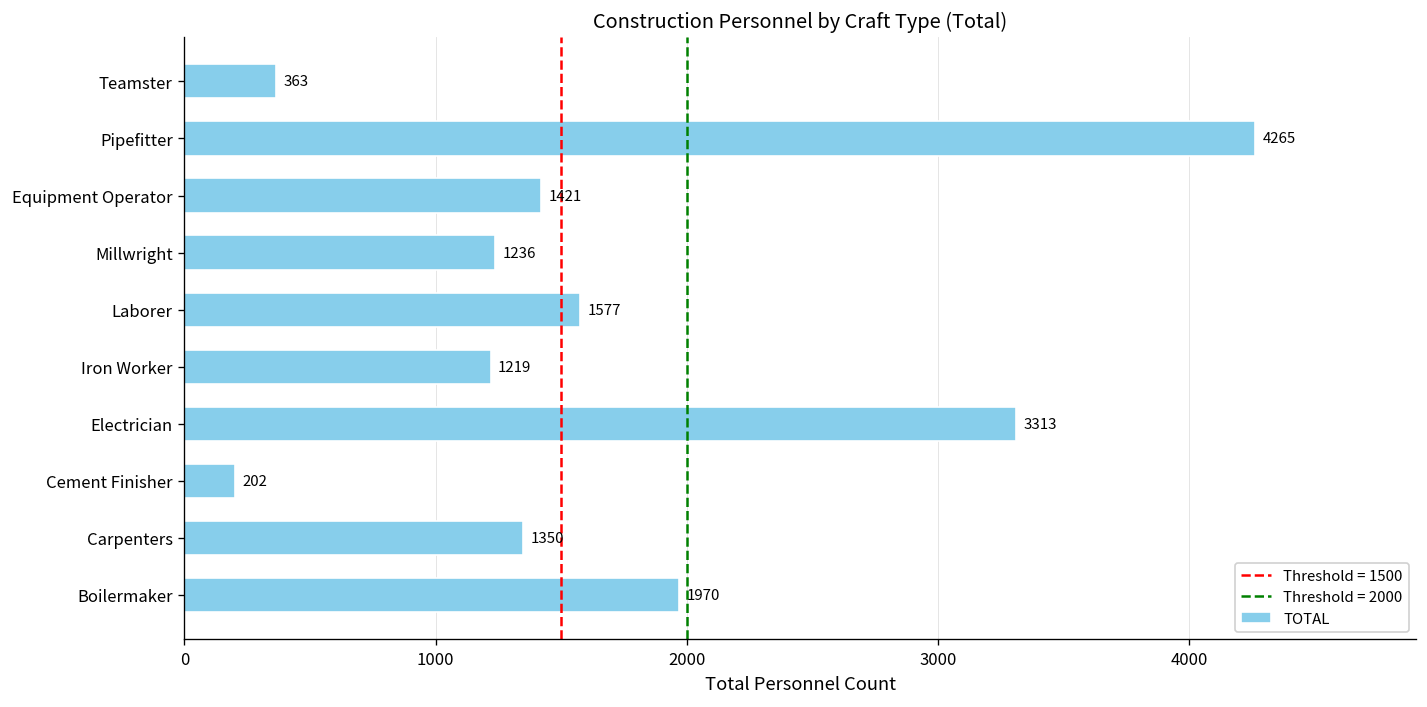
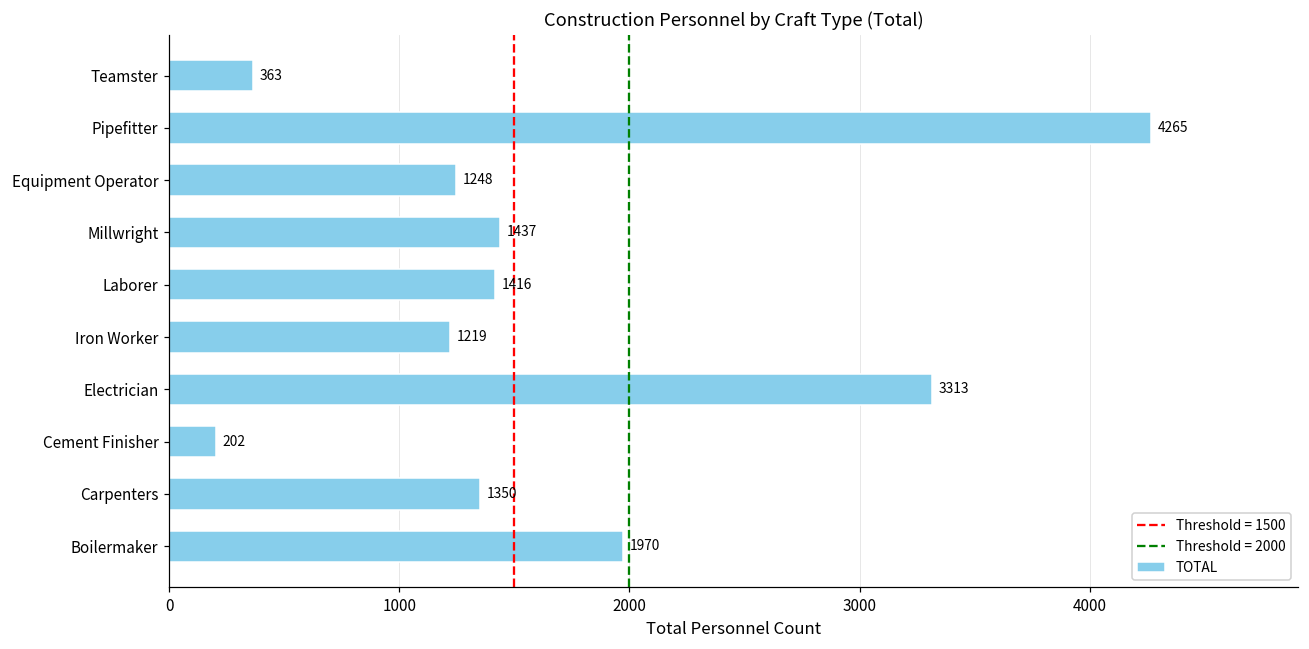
  {
    "Teamster": 363,
    "Pipefitter": 4265,
-   "Equipment Operator": 1421,
-   "Millwright": 1236,
-   "Laborer": 1577,
+   "Equipment Operator": 1248,
+   "Millwright": 1437,
+   "Laborer": 1416,
    "Iron Worker": 1219,
    "Electrician": 3313,
    "Cement Finisher": 202,
    "Carpenters": 1350,
    "Boilermaker": 1970
  }
